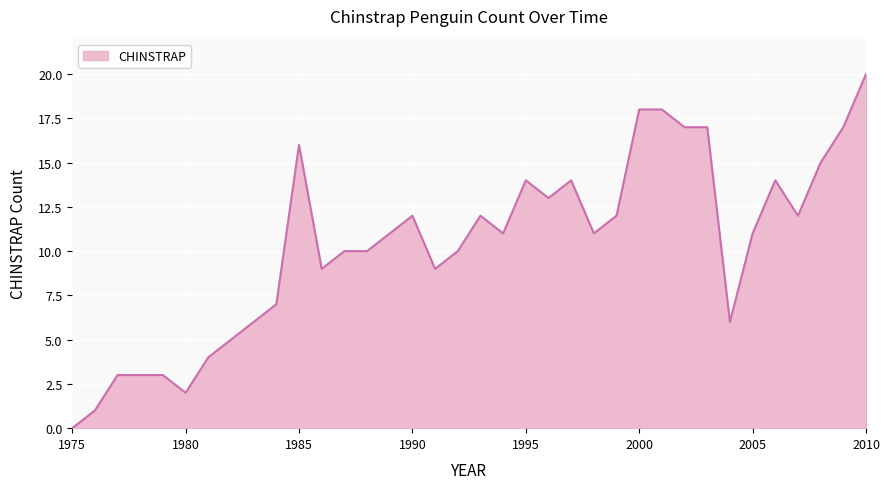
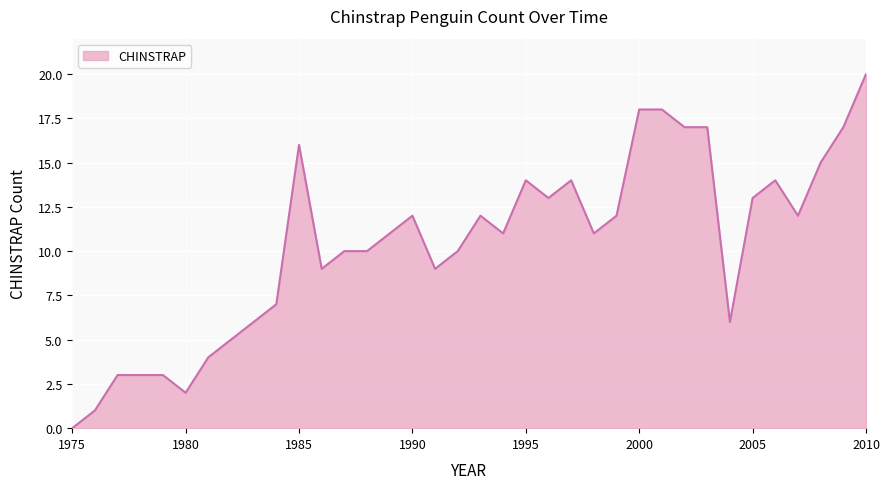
  {
    "1975": 0,
    "1980": 2,
    "1985": 16,
    "1990": 12,
    "1995": 14,
    "2000": 18,
-   "2005": 11,
+   "2005": 13,
    "2010": 20
  }
